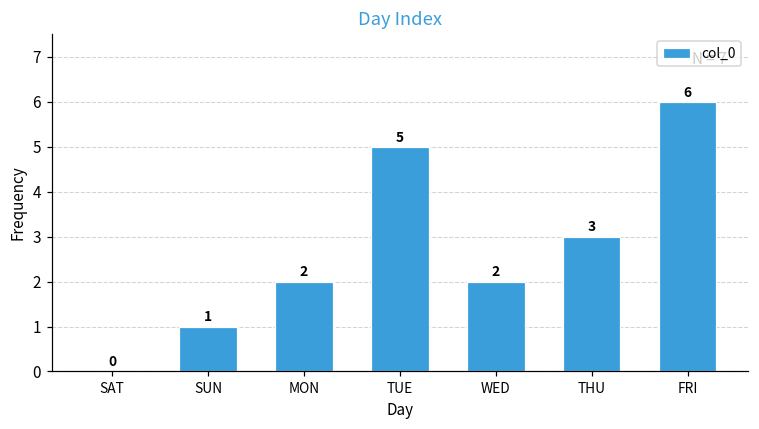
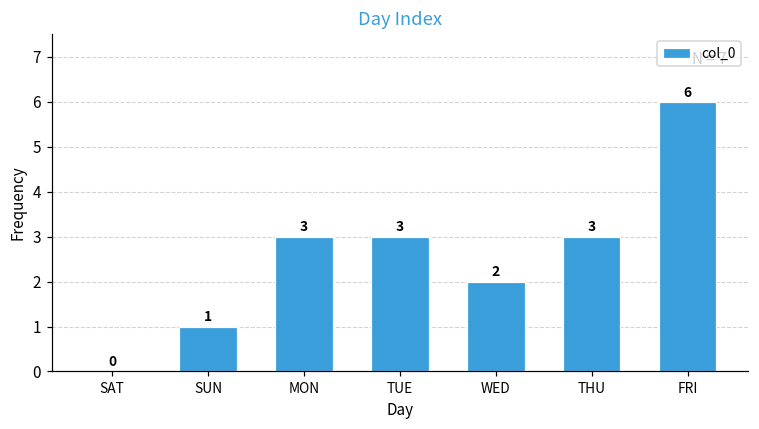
  {
    "SAT": 0,
    "SUN": 1,
-   "MON": 2,
-   "TUE": 5,
+   "MON": 3,
+   "TUE": 3,
    "WED": 2,
    "THU": 3,
    "FRI": 6
  }
